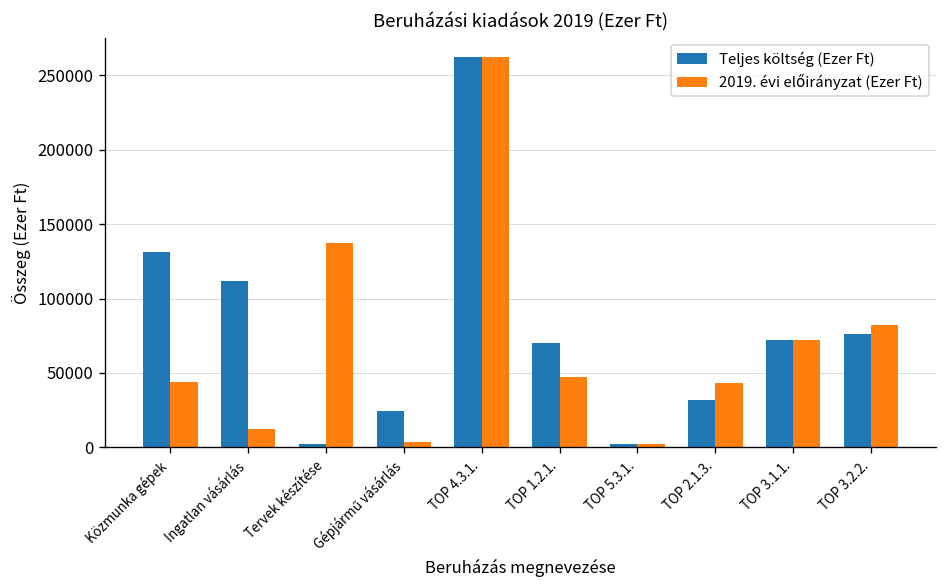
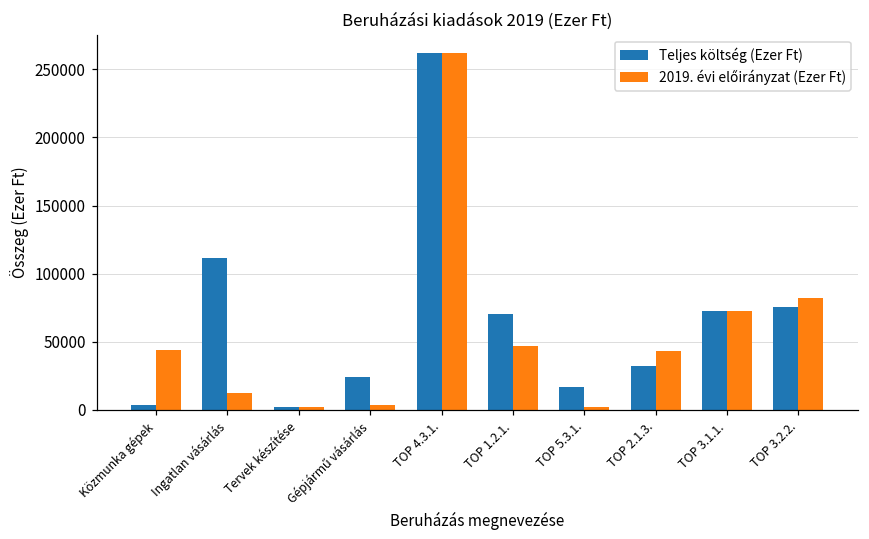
  {
    "Teljes költség (Ezer Ft)": {
-     "Közmunka gépek": 131000,
+     "Közmunka gépek": 4000,
      "Ingatlan vásárlás": 112000,
      "Gépjármű vásárlás": 24000,
      "TOP 4.3.1.": 262000,
      "TOP 1.2.1.": 70000,
-     "TOP 5.3.1.": 2000,
+     "TOP 5.3.1.": 17000,
      "TOP 2.1.3.": 32000,
      "TOP 3.1.1.": 72000,
      "TOP 3.2.2.": 76000
    },
    "2019. évi előirányzat (Ezer Ft)": {
      "Közmunka gépek": 44000,
      "Ingatlan vásárlás": 12000,
-     "Tervek készítése": 137000,
+     "Tervek készítése": 2000,
      "Gépjármű vásárlás": 4000,
      "TOP 4.3.1.": 262000,
      "TOP 1.2.1.": 47000,
      "TOP 5.3.1.": 2000,
      "TOP 2.1.3.": 43000,
      "TOP 3.1.1.": 72000,
      "TOP 3.2.2.": 82000
    }
  }
